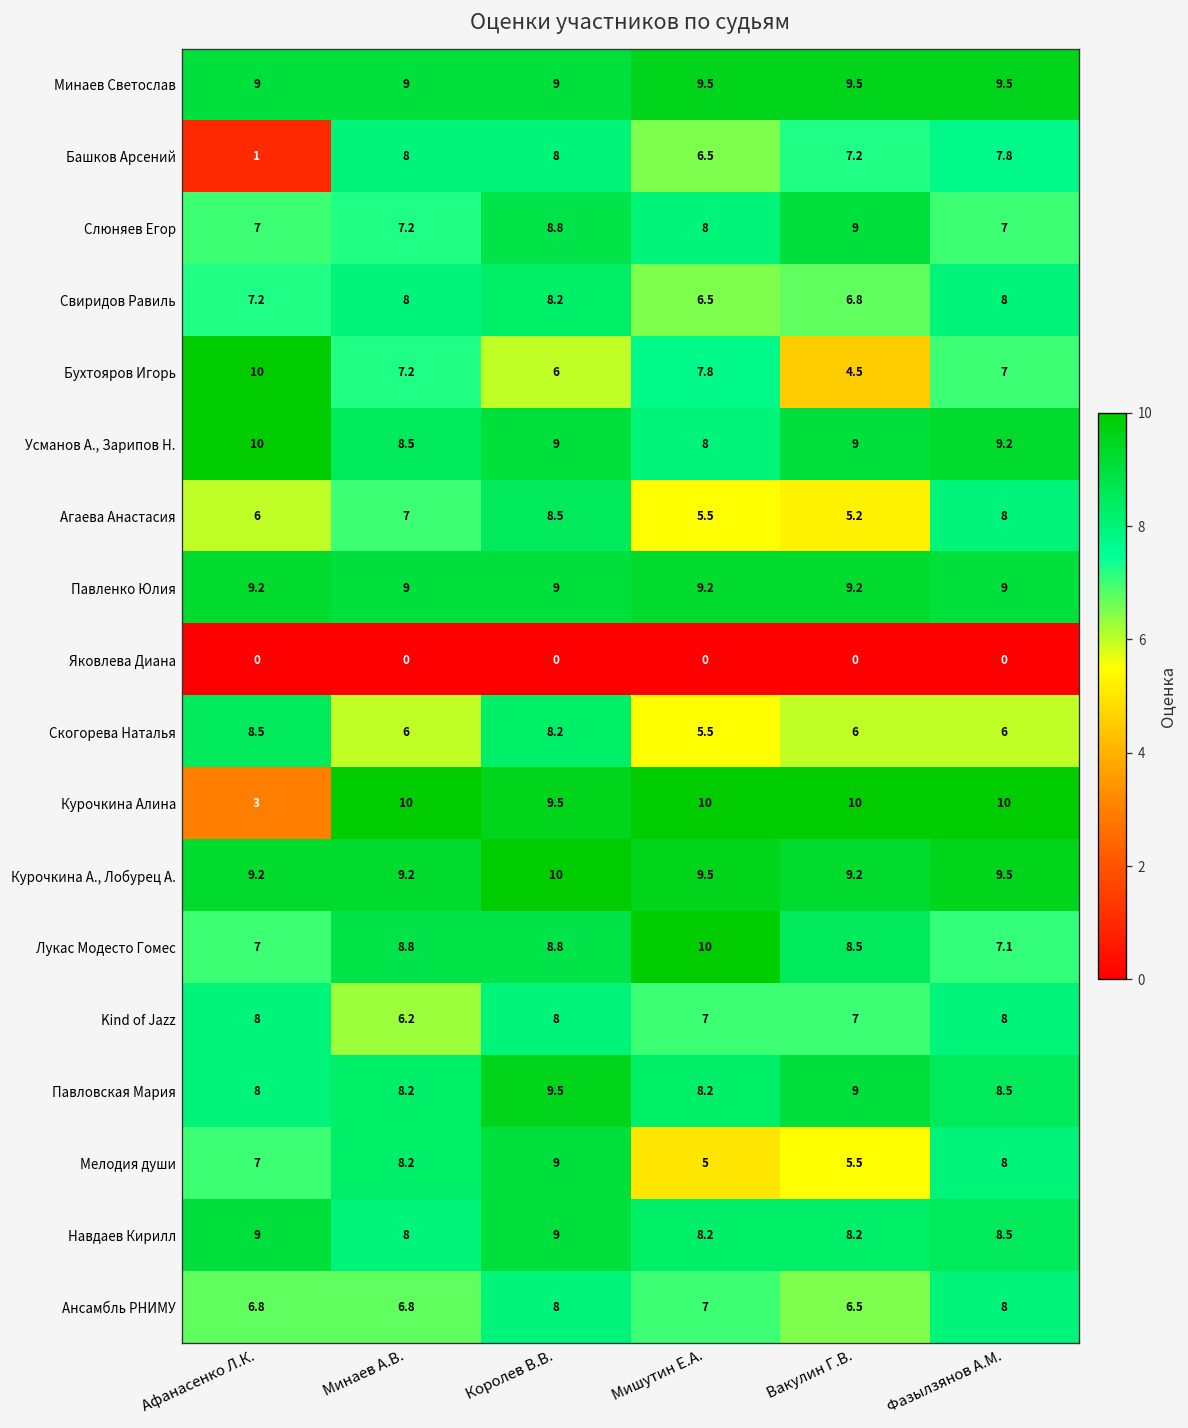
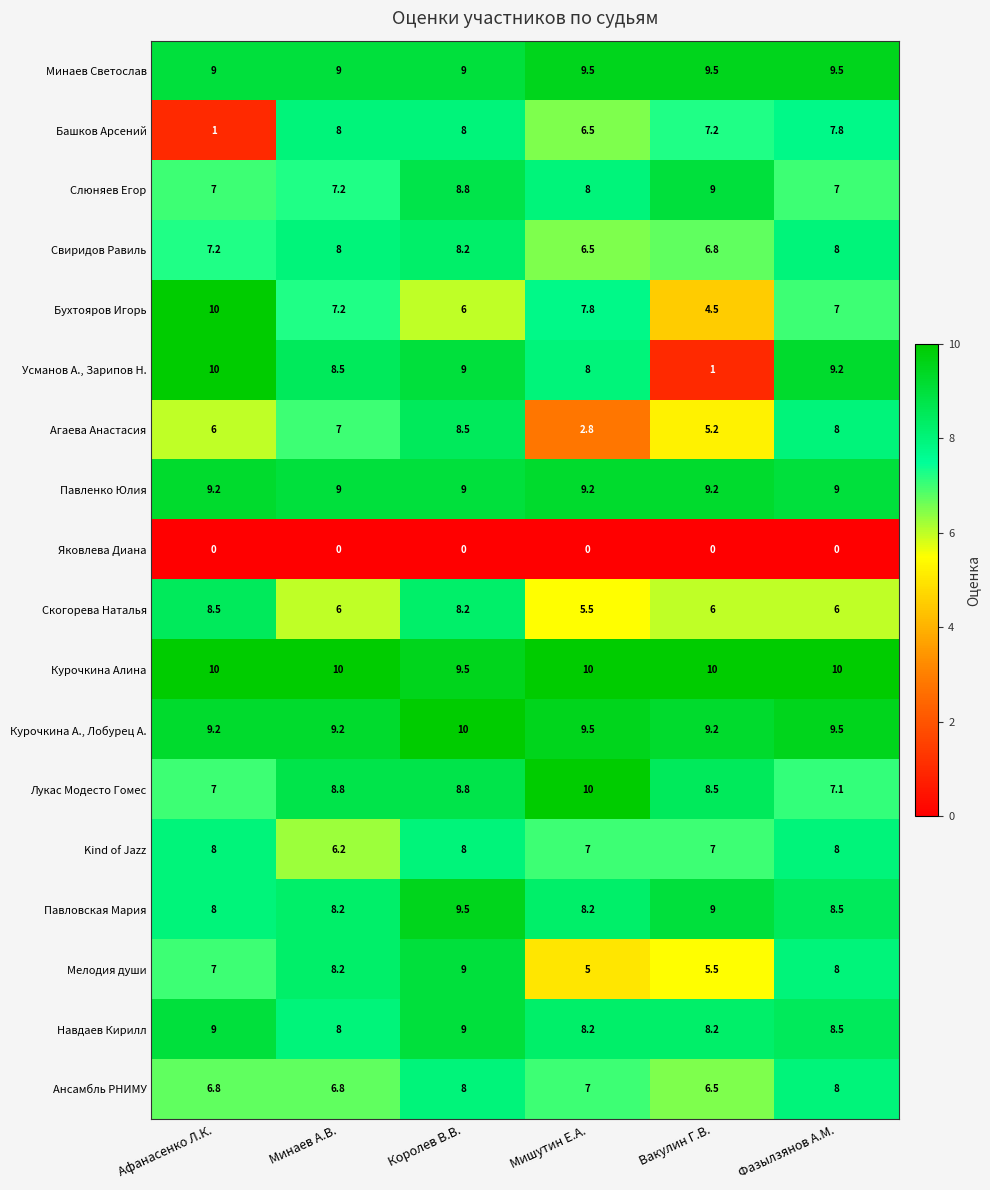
  {
    "Минаев Светослав": {
      "Афанасенко Л.К.": 9,
      "Минаев А.В.": 9,
      "Королев В.В.": 9,
      "Мишутин Е.А.": 9.5,
      "Вакулин Г.В.": 9.5,
      "Фазылзянов А.М.": 9.5
    },
    "Башков Арсений": {
      "Афанасенко Л.К.": 1,
      "Минаев А.В.": 8,
      "Королев В.В.": 8,
      "Мишутин Е.А.": 6.5,
      "Вакулин Г.В.": 7.2,
      "Фазылзянов А.М.": 7.8
    },
    "Слюняев Егор": {
      "Афанасенко Л.К.": 7,
      "Минаев А.В.": 7.2,
      "Королев В.В.": 8.8,
      "Мишутин Е.А.": 8,
      "Вакулин Г.В.": 9,
      "Фазылзянов А.М.": 7
    },
    "Свиридов Равиль": {
      "Афанасенко Л.К.": 7.2,
      "Минаев А.В.": 8,
      "Королев В.В.": 8.2,
      "Мишутин Е.А.": 6.5,
      "Вакулин Г.В.": 6.8,
      "Фазылзянов А.М.": 8
    },
    "Бухтояров Игорь": {
      "Афанасенко Л.К.": 10,
      "Минаев А.В.": 7.2,
      "Королев В.В.": 6,
      "Мишутин Е.А.": 7.8,
      "Вакулин Г.В.": 4.5,
      "Фазылзянов А.М.": 7
    },
    "Усманов А., Зарипов Н.": {
      "Афанасенко Л.К.": 10,
      "Минаев А.В.": 8.5,
      "Королев В.В.": 9,
      "Мишутин Е.А.": 8,
-     "Вакулин Г.В.": 9,
+     "Вакулин Г.В.": 1,
      "Фазылзянов А.М.": 9.2
    },
    "Агаева Анастасия": {
      "Афанасенко Л.К.": 6,
      "Минаев А.В.": 7,
      "Королев В.В.": 8.5,
-     "Мишутин Е.А.": 5.5,
+     "Мишутин Е.А.": 2.8,
      "Вакулин Г.В.": 5.2,
      "Фазылзянов А.М.": 8
    },
    "Павленко Юлия": {
      "Афанасенко Л.К.": 9.2,
      "Минаев А.В.": 9,
      "Королев В.В.": 9,
      "Мишутин Е.А.": 9.2,
      "Вакулин Г.В.": 9.2,
      "Фазылзянов А.М.": 9
    },
    "Яковлева Диана": {
      "Афанасенко Л.К.": 0,
      "Минаев А.В.": 0,
      "Королев В.В.": 0,
      "Мишутин Е.А.": 0,
      "Вакулин Г.В.": 0,
      "Фазылзянов А.М.": 0
    },
    "Скогорева Наталья": {
      "Афанасенко Л.К.": 8.5,
      "Минаев А.В.": 6,
      "Королев В.В.": 8.2,
      "Мишутин Е.А.": 5.5,
      "Вакулин Г.В.": 6,
      "Фазылзянов А.М.": 6
    },
    "Курочкина Алина": {
-     "Афанасенко Л.К.": 3,
+     "Афанасенко Л.К.": 10,
      "Минаев А.В.": 10,
      "Королев В.В.": 9.5,
      "Мишутин Е.А.": 10,
      "Вакулин Г.В.": 10,
      "Фазылзянов А.М.": 10
    },
    "Курочкина А., Лобурец А.": {
      "Афанасенко Л.К.": 9.2,
      "Минаев А.В.": 9.2,
      "Королев В.В.": 10,
      "Мишутин Е.А.": 9.5,
      "Вакулин Г.В.": 9.2,
      "Фазылзянов А.М.": 9.5
    },
    "Лукас Модесто Гомес": {
      "Афанасенко Л.К.": 7,
      "Минаев А.В.": 8.8,
      "Королев В.В.": 8.8,
      "Мишутин Е.А.": 10,
      "Вакулин Г.В.": 8.5,
      "Фазылзянов А.М.": 7.1
    },
    "Kind of Jazz": {
      "Афанасенко Л.К.": 8,
      "Минаев А.В.": 6.2,
      "Королев В.В.": 8,
      "Мишутин Е.А.": 7,
      "Вакулин Г.В.": 7,
      "Фазылзянов А.М.": 8
    },
    "Павловская Мария": {
      "Афанасенко Л.К.": 8,
      "Минаев А.В.": 8.2,
      "Королев В.В.": 9.5,
      "Мишутин Е.А.": 8.2,
      "Вакулин Г.В.": 9,
      "Фазылзянов А.М.": 8.5
    },
    "Мелодия души": {
      "Афанасенко Л.К.": 7,
      "Минаев А.В.": 8.2,
      "Королев В.В.": 9,
      "Мишутин Е.А.": 5,
      "Вакулин Г.В.": 5.5,
      "Фазылзянов А.М.": 8
    },
    "Навдаев Кирилл": {
      "Афанасенко Л.К.": 9,
      "Минаев А.В.": 8,
      "Королев В.В.": 9,
      "Мишутин Е.А.": 8.2,
      "Вакулин Г.В.": 8.2,
      "Фазылзянов А.М.": 8.5
    },
    "Ансамбль РНИМУ": {
      "Афанасенко Л.К.": 6.8,
      "Минаев А.В.": 6.8,
      "Королев В.В.": 8,
      "Мишутин Е.А.": 7,
      "Вакулин Г.В.": 6.5,
      "Фазылзянов А.М.": 8
    }
  }
